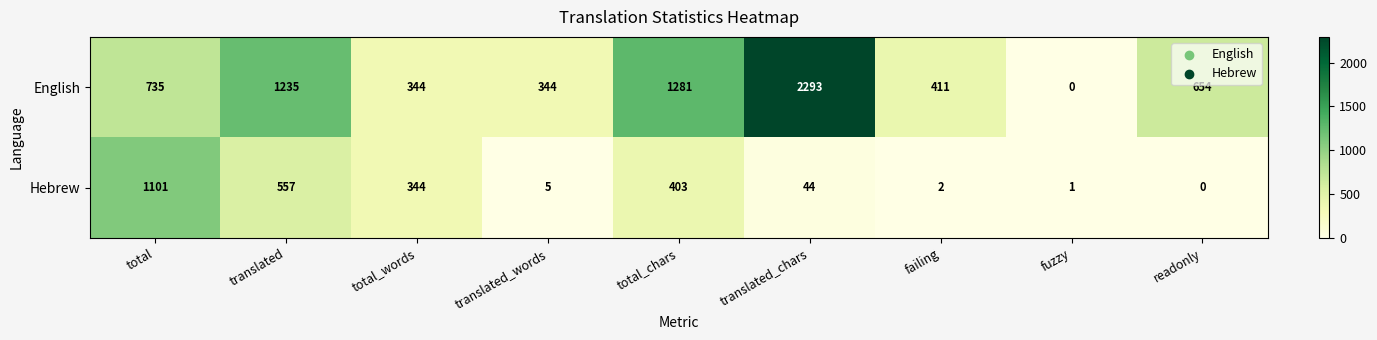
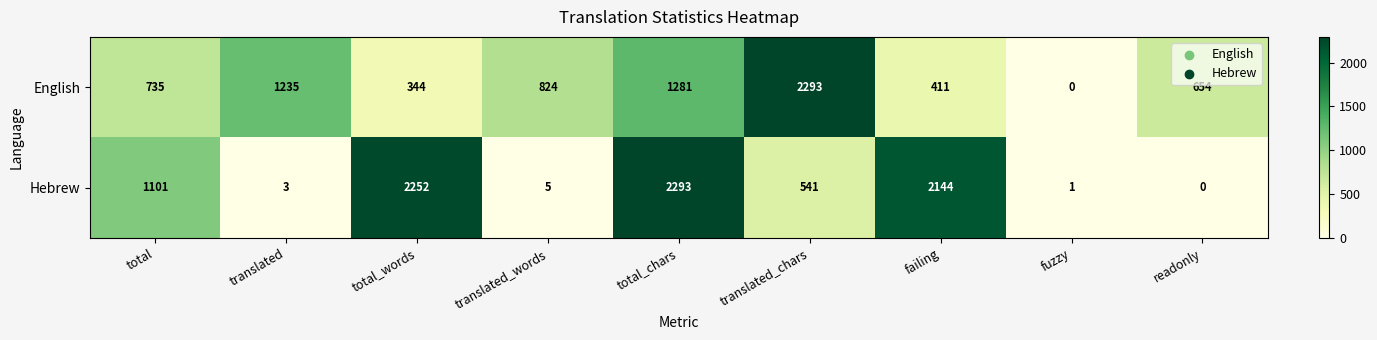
  {
    "English": {
      "total": 735,
      "translated": 1235,
      "total_words": 344,
-     "translated_words": 344,
+     "translated_words": 824,
      "total_chars": 1281,
      "translated_chars": 2293,
      "failing": 411,
      "fuzzy": 0
    },
    "Hebrew": {
      "total": 1101,
-     "translated": 557,
-     "total_words": 344,
+     "translated": 3,
+     "total_words": 2252,
      "translated_words": 5,
-     "total_chars": 403,
-     "translated_chars": 44,
-     "failing": 2,
+     "total_chars": 2293,
+     "translated_chars": 541,
+     "failing": 2144,
      "fuzzy": 1,
      "readonly": 0
    }
  }
